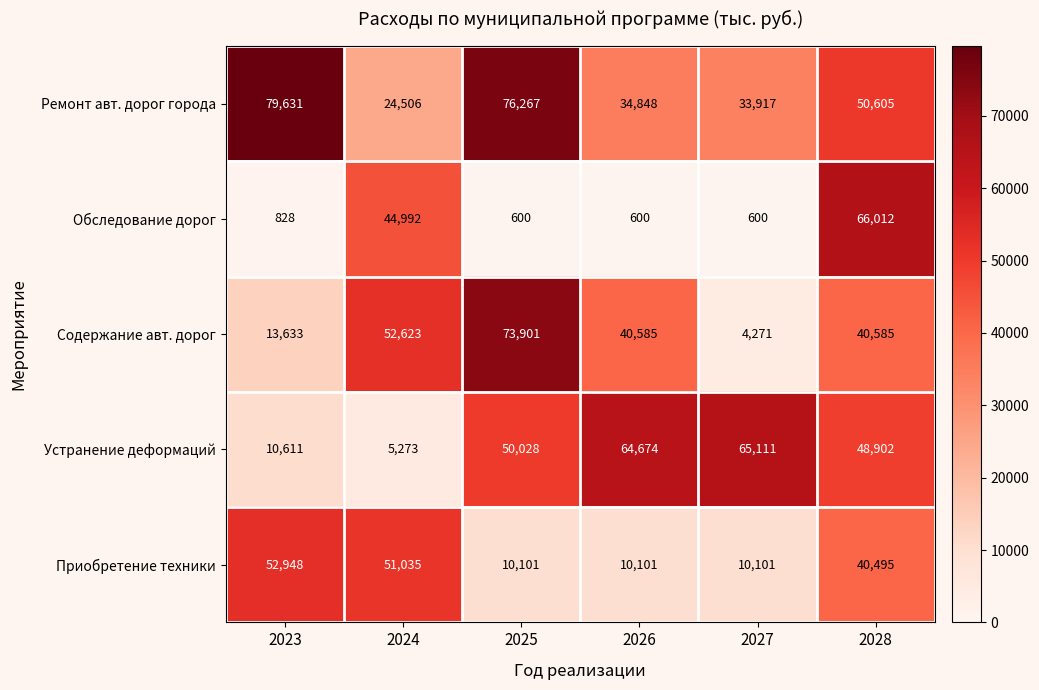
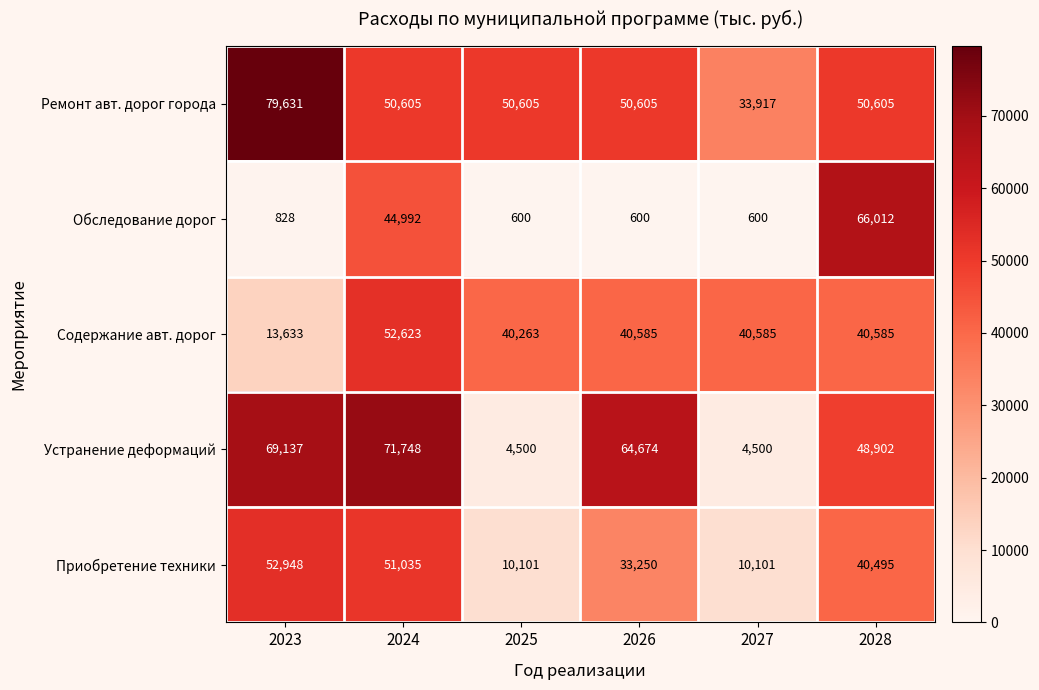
  {
    "Ремонт авт. дорог города": {
      "2023": "79,631",
-     "2024": "24,506",
-     "2025": "76,267",
-     "2026": "34,848",
+     "2024": "50,605",
+     "2025": "50,605",
+     "2026": "50,605",
      "2027": "33,917",
      "2028": "50,605"
    },
    "Обследование дорог": {
      "2023": "828",
      "2024": "44,992",
      "2025": "600",
      "2026": "600",
      "2027": "600",
      "2028": "66,012"
    },
    "Содержание авт. дорог": {
      "2023": "13,633",
      "2024": "52,623",
-     "2025": "73,901",
+     "2025": "40,263",
      "2026": "40,585",
-     "2027": "4,271",
+     "2027": "40,585",
      "2028": "40,585"
    },
    "Устранение деформаций": {
-     "2023": "10,611",
-     "2024": "5,273",
-     "2025": "50,028",
+     "2023": "69,137",
+     "2024": "71,748",
+     "2025": "4,500",
      "2026": "64,674",
-     "2027": "65,111",
+     "2027": "4,500",
      "2028": "48,902"
    },
    "Приобретение техники": {
      "2023": "52,948",
      "2024": "51,035",
      "2025": "10,101",
-     "2026": "10,101",
+     "2026": "33,250",
      "2027": "10,101",
      "2028": "40,495"
    }
  }
